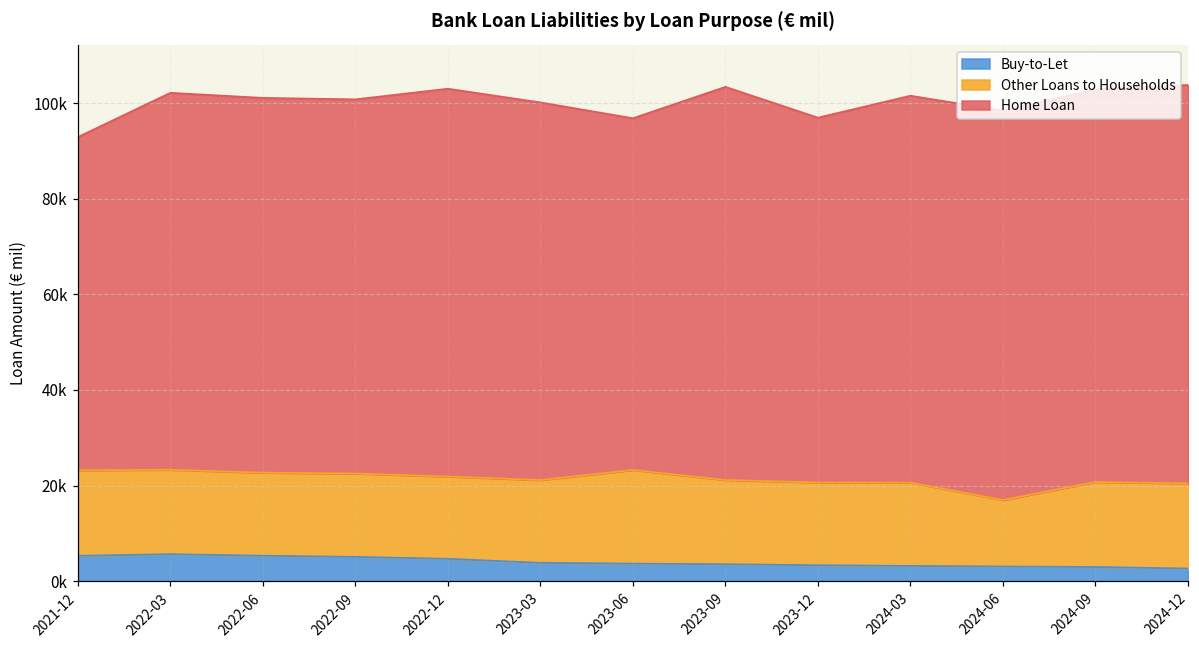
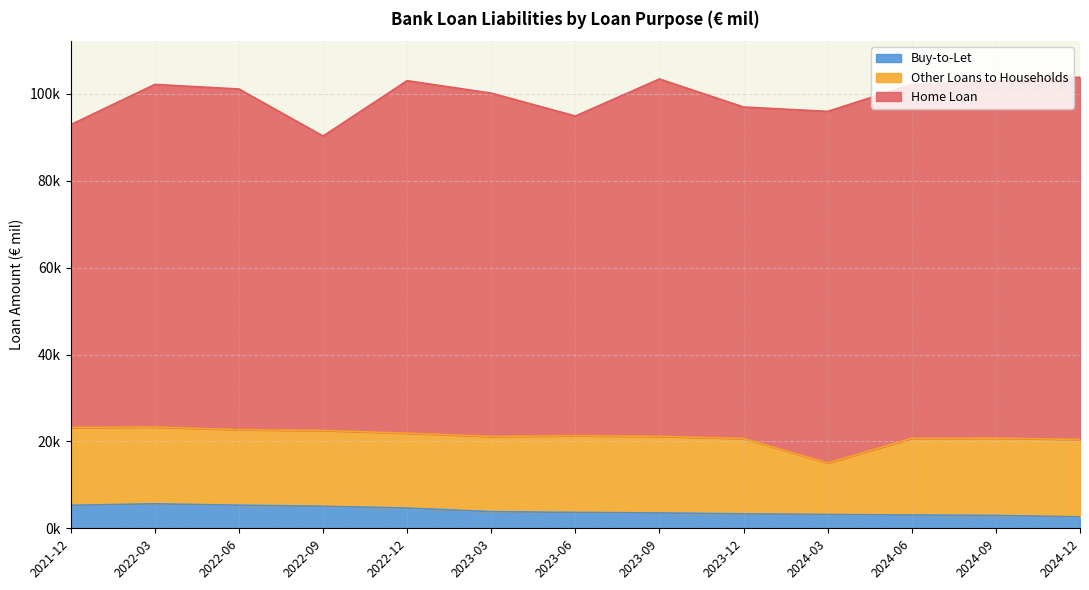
  {
    "Buy-to-Let": {
      "2021-12": 5000,
      "2022-03": 6000,
      "2022-06": 5000,
      "2022-09": 5000,
      "2022-12": 5000,
      "2023-03": 4000,
      "2023-06": 4000,
      "2023-09": 4000,
      "2023-12": 3000,
      "2024-03": 3000,
      "2024-06": 3000,
      "2024-09": 3000,
      "2024-12": 3000
    },
    "Other Loans to Households": {
      "2021-12": 18000,
      "2022-03": 18000,
      "2022-06": 17000,
      "2022-09": 17000,
      "2022-12": 17000,
      "2023-03": 17000,
-     "2023-06": 20000,
+     "2023-06": 18000,
      "2023-09": 18000,
      "2023-12": 17000,
-     "2024-03": 17000,
-     "2024-06": 14000,
+     "2024-03": 12000,
+     "2024-06": 18000,
      "2024-09": 18000,
      "2024-12": 18000
    },
    "Home Loan": {
      "2021-12": 70000,
      "2022-03": 79000,
      "2022-06": 78000,
-     "2022-09": 78000,
+     "2022-09": 68000,
      "2022-12": 81000,
      "2023-03": 79000,
      "2023-06": 74000,
      "2023-09": 82000,
      "2023-12": 76000,
      "2024-03": 81000,
      "2024-12": 83000
    }
  }
